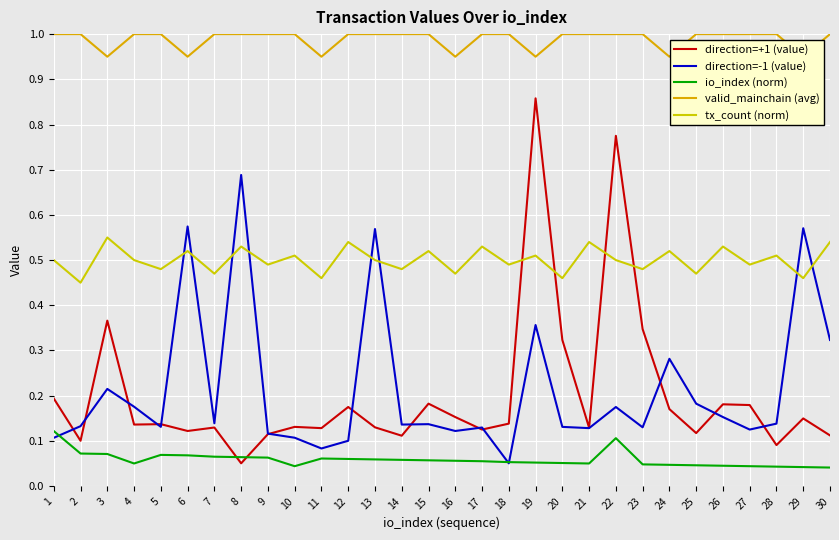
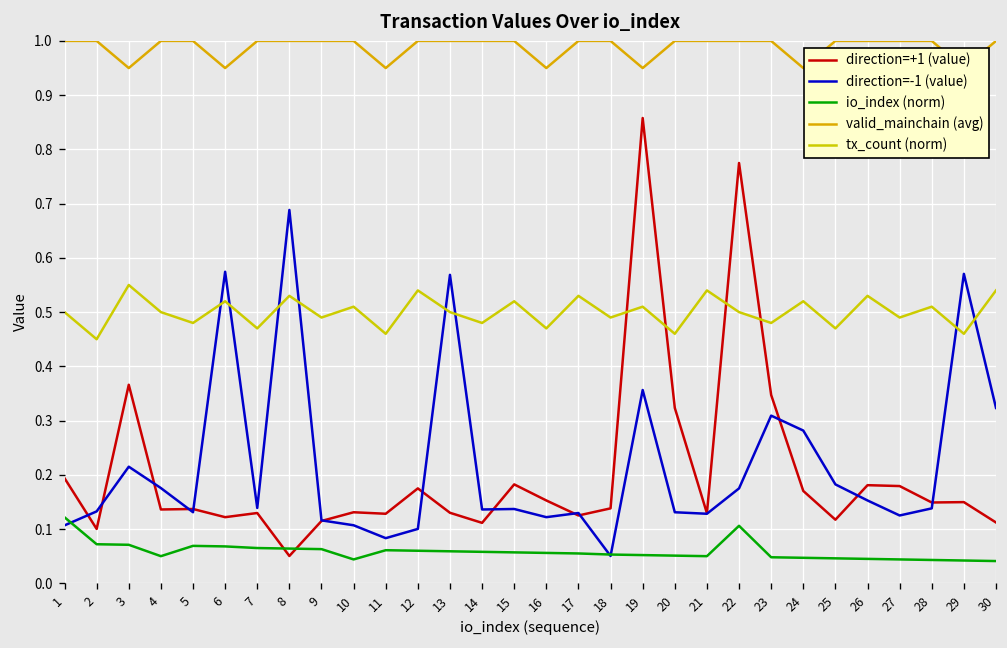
  {
    "direction=+1 (value)": {
      "1": 0.19,
      "2": 0.10,
      "3": 0.37,
      "4": 0.14,
      "5": 0.14,
      "6": 0.12,
      "7": 0.13,
      "8": 0.05,
      "10": 0.13,
      "11": 0.13,
      "12": 0.17,
      "13": 0.13,
      "14": 0.11,
      "15": 0.18,
      "16": 0.15,
      "18": 0.14,
      "19": 0.86,
      "20": 0.32,
      "22": 0.77,
      "23": 0.35,
      "24": 0.17,
      "25": 0.12,
      "26": 0.18,
      "27": 0.18,
-     "28": 0.09,
+     "28": 0.15,
      "29": 0.15,
      "30": 0.11
    },
    "direction=-1 (value)": {
      "1": 0.11,
      "2": 0.13,
      "3": 0.21,
      "4": 0.18,
      "5": 0.13,
      "6": 0.57,
      "7": 0.14,
      "8": 0.69,
      "10": 0.11,
      "11": 0.08,
      "12": 0.10,
      "13": 0.57,
      "14": 0.14,
      "15": 0.14,
      "16": 0.12,
      "19": 0.36,
      "20": 0.13,
      "22": 0.17,
-     "23": 0.13,
+     "23": 0.31,
      "24": 0.28,
      "25": 0.18,
      "26": 0.15,
      "27": 0.13,
      "28": 0.14,
      "29": 0.57,
      "30": 0.32
    },
    "io_index (norm)": {
      "1": 0.12,
      "2": 0.07,
      "3": 0.07,
      "4": 0.05,
      "5": 0.07,
      "6": 0.07,
      "7": 0.07,
      "8": 0.06,
      "9": 0.06,
      "10": 0.04,
      "11": 0.06,
      "12": 0.06,
      "13": 0.06,
      "14": 0.06,
      "15": 0.06,
      "16": 0.06,
      "17": 0.06,
      "19": 0.05,
      "20": 0.05,
      "21": 0.05,
      "22": 0.11,
      "23": 0.05,
      "24": 0.05,
      "25": 0.05,
      "26": 0.05,
      "27": 0.04,
      "28": 0.04,
      "29": 0.04,
      "30": 0.04
    }
  }
